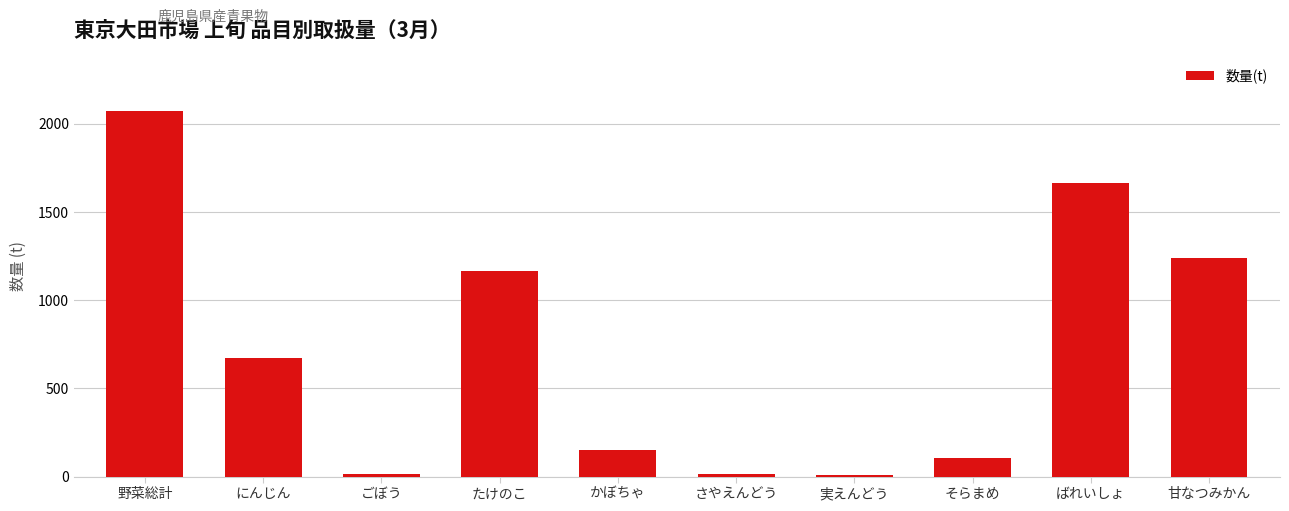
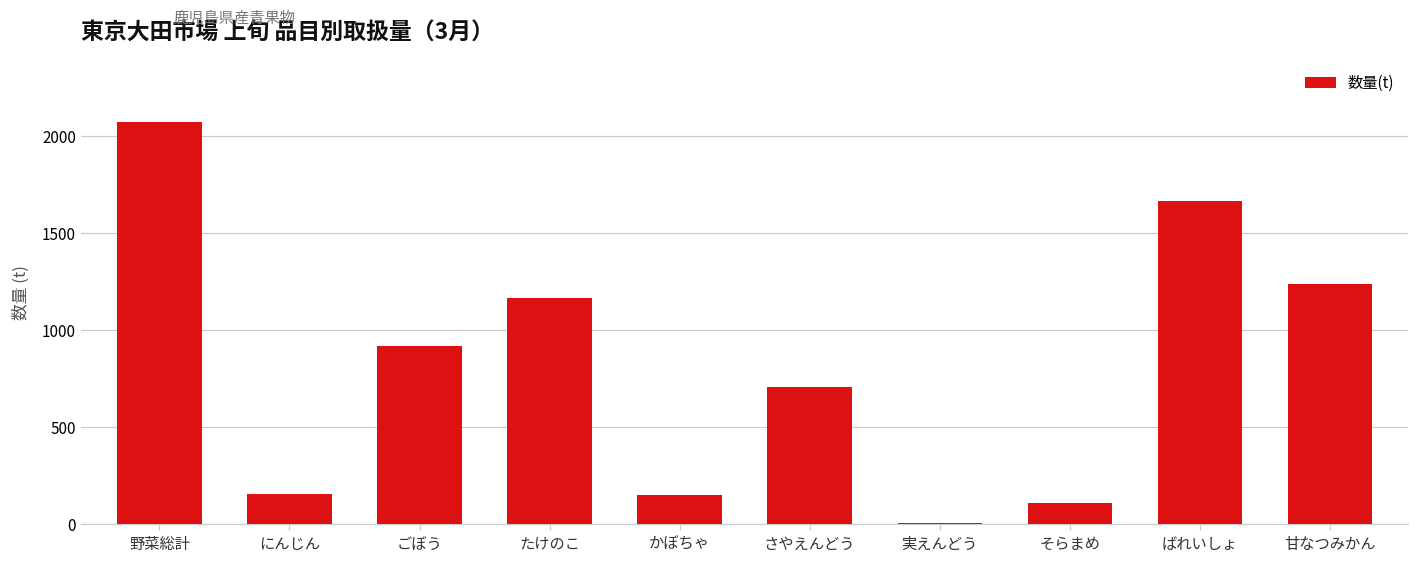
  {
    "野菜総計": 2070,
-   "にんじん": 670,
-   "ごぼう": 10,
+   "にんじん": 150,
+   "ごぼう": 920,
    "たけのこ": 1170,
    "かぼちゃ": 150,
-   "さやえんどう": 20,
+   "さやえんどう": 710,
    "そらまめ": 110,
    "ばれいしょ": 1670,
    "甘なつみかん": 1240
  }
